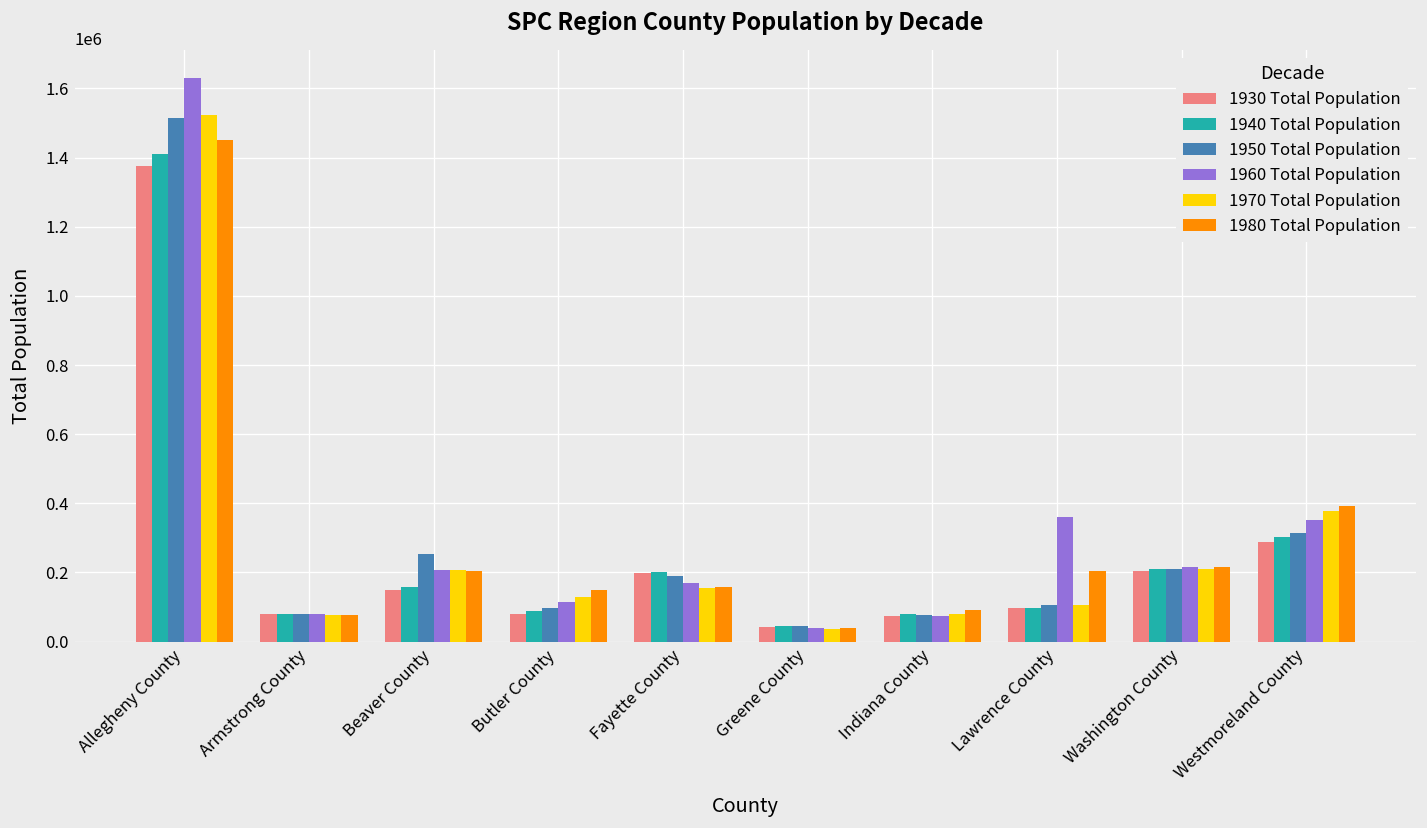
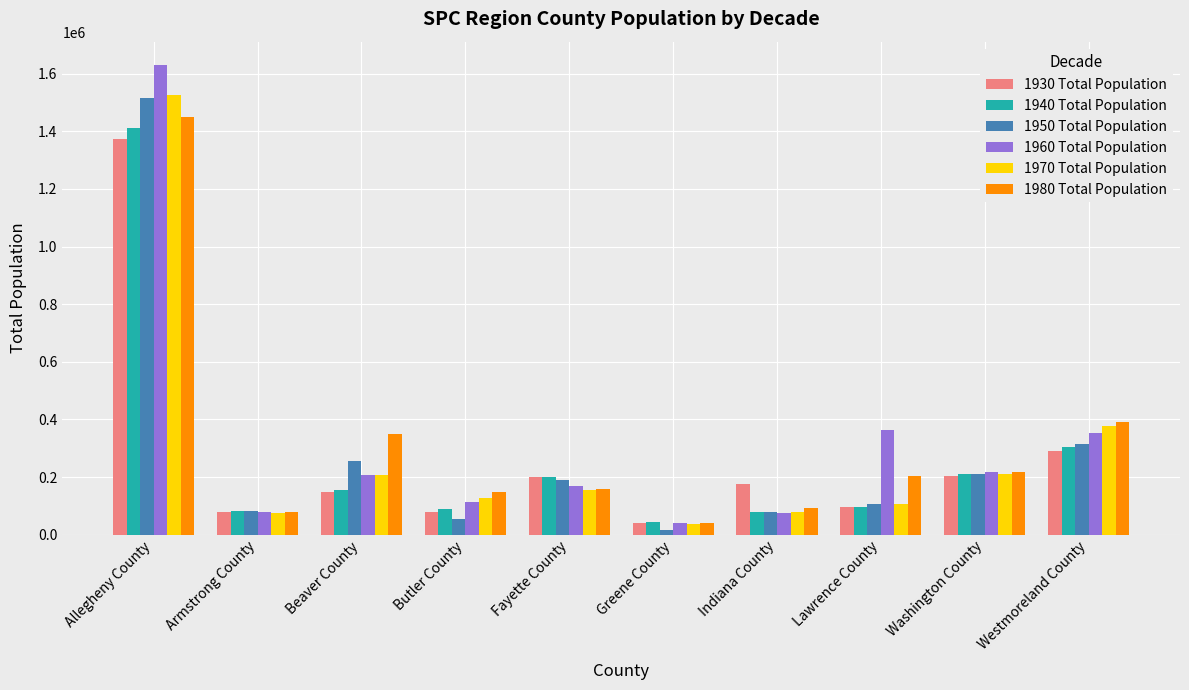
  {
    "1930 Total Population": {
      "Allegheny County": 1370000,
      "Armstrong County": 80000,
      "Beaver County": 150000,
      "Butler County": 80000,
      "Fayette County": 200000,
      "Greene County": 40000,
-     "Indiana County": 80000,
+     "Indiana County": 170000,
      "Lawrence County": 100000,
      "Washington County": 200000,
      "Westmoreland County": 290000
    },
    "1940 Total Population": {
      "Allegheny County": 1410000,
      "Armstrong County": 80000,
      "Beaver County": 160000,
      "Butler County": 90000,
      "Fayette County": 200000,
      "Greene County": 40000,
      "Indiana County": 80000,
      "Lawrence County": 100000,
      "Washington County": 210000,
      "Westmoreland County": 300000
    },
    "1950 Total Population": {
      "Allegheny County": 1520000,
      "Armstrong County": 80000,
      "Beaver County": 250000,
-     "Butler County": 100000,
+     "Butler County": 60000,
      "Fayette County": 190000,
-     "Greene County": 50000,
+     "Greene County": 20000,
      "Indiana County": 80000,
      "Lawrence County": 110000,
      "Washington County": 210000,
      "Westmoreland County": 310000
    },
    "1960 Total Population": {
      "Allegheny County": 1630000,
      "Armstrong County": 80000,
      "Beaver County": 210000,
      "Butler County": 110000,
      "Fayette County": 170000,
      "Greene County": 40000,
      "Indiana County": 80000,
      "Lawrence County": 360000,
      "Washington County": 220000,
      "Westmoreland County": 350000
    },
    "1970 Total Population": {
      "Allegheny County": 1520000,
      "Armstrong County": 80000,
      "Beaver County": 210000,
      "Butler County": 130000,
      "Fayette County": 150000,
      "Greene County": 40000,
      "Indiana County": 80000,
      "Lawrence County": 110000,
      "Washington County": 210000,
      "Westmoreland County": 380000
    },
    "1980 Total Population": {
      "Allegheny County": 1450000,
      "Armstrong County": 80000,
-     "Beaver County": 200000,
+     "Beaver County": 350000,
      "Butler County": 150000,
      "Fayette County": 160000,
      "Greene County": 40000,
      "Indiana County": 90000,
      "Lawrence County": 200000,
      "Washington County": 220000,
      "Westmoreland County": 390000
    }
  }
